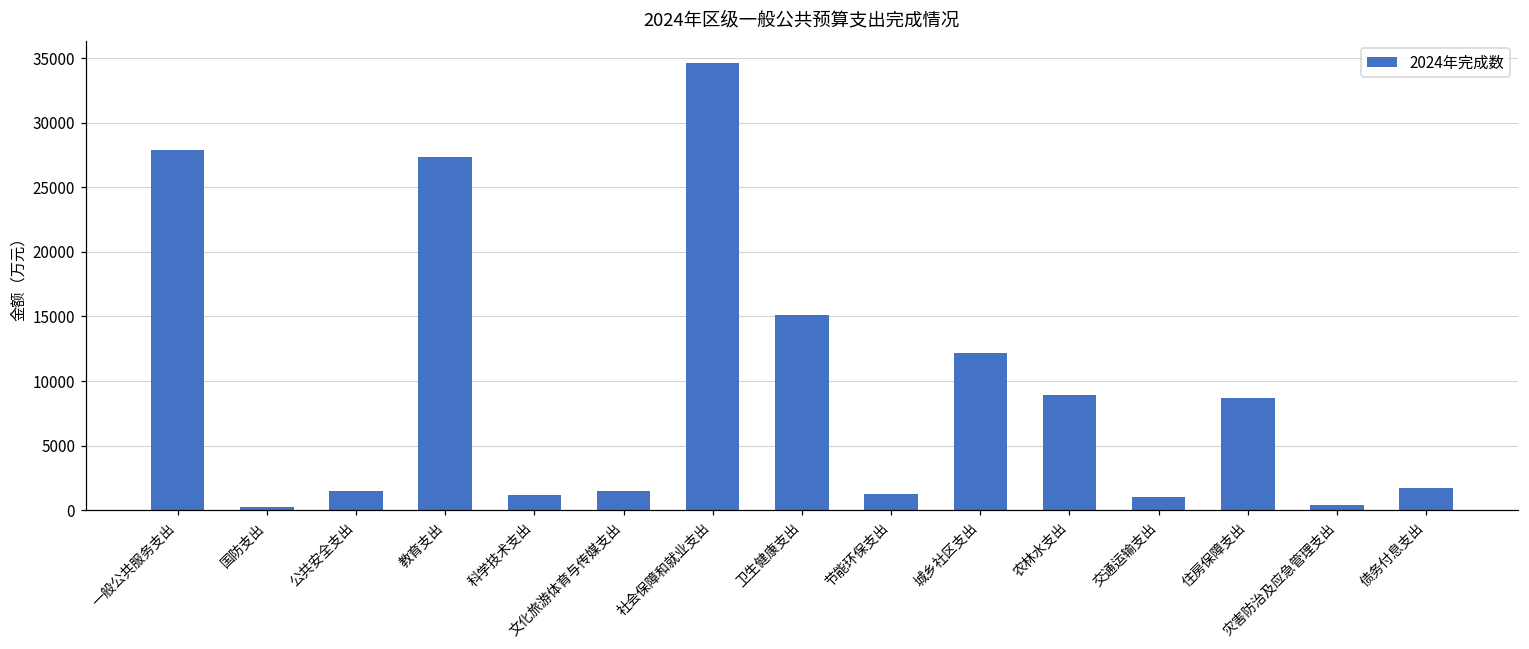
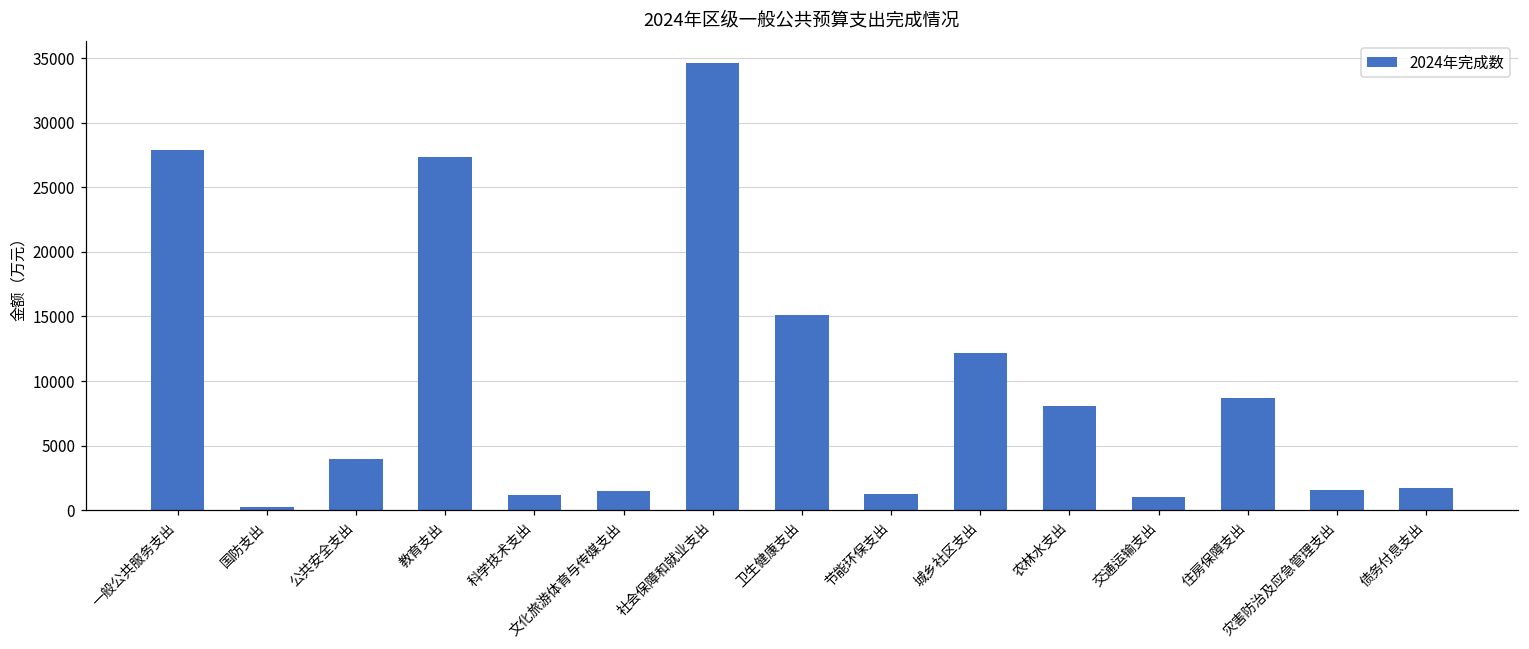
  {
    "一般公共服务支出": 27900,
    "国防支出": 200,
-   "公共安全支出": 1500,
+   "公共安全支出": 3900,
    "教育支出": 27400,
    "科学技术支出": 1100,
    "文化旅游体育与传媒支出": 1500,
    "社会保障和就业支出": 34600,
    "卫生健康支出": 15100,
    "节能环保支出": 1200,
    "城乡社区支出": 12200,
-   "农林水支出": 8900,
+   "农林水支出": 8100,
    "交通运输支出": 1000,
    "住房保障支出": 8700,
-   "灾害防治及应急管理支出": 400,
+   "灾害防治及应急管理支出": 1600,
    "债务付息支出": 1700
  }
